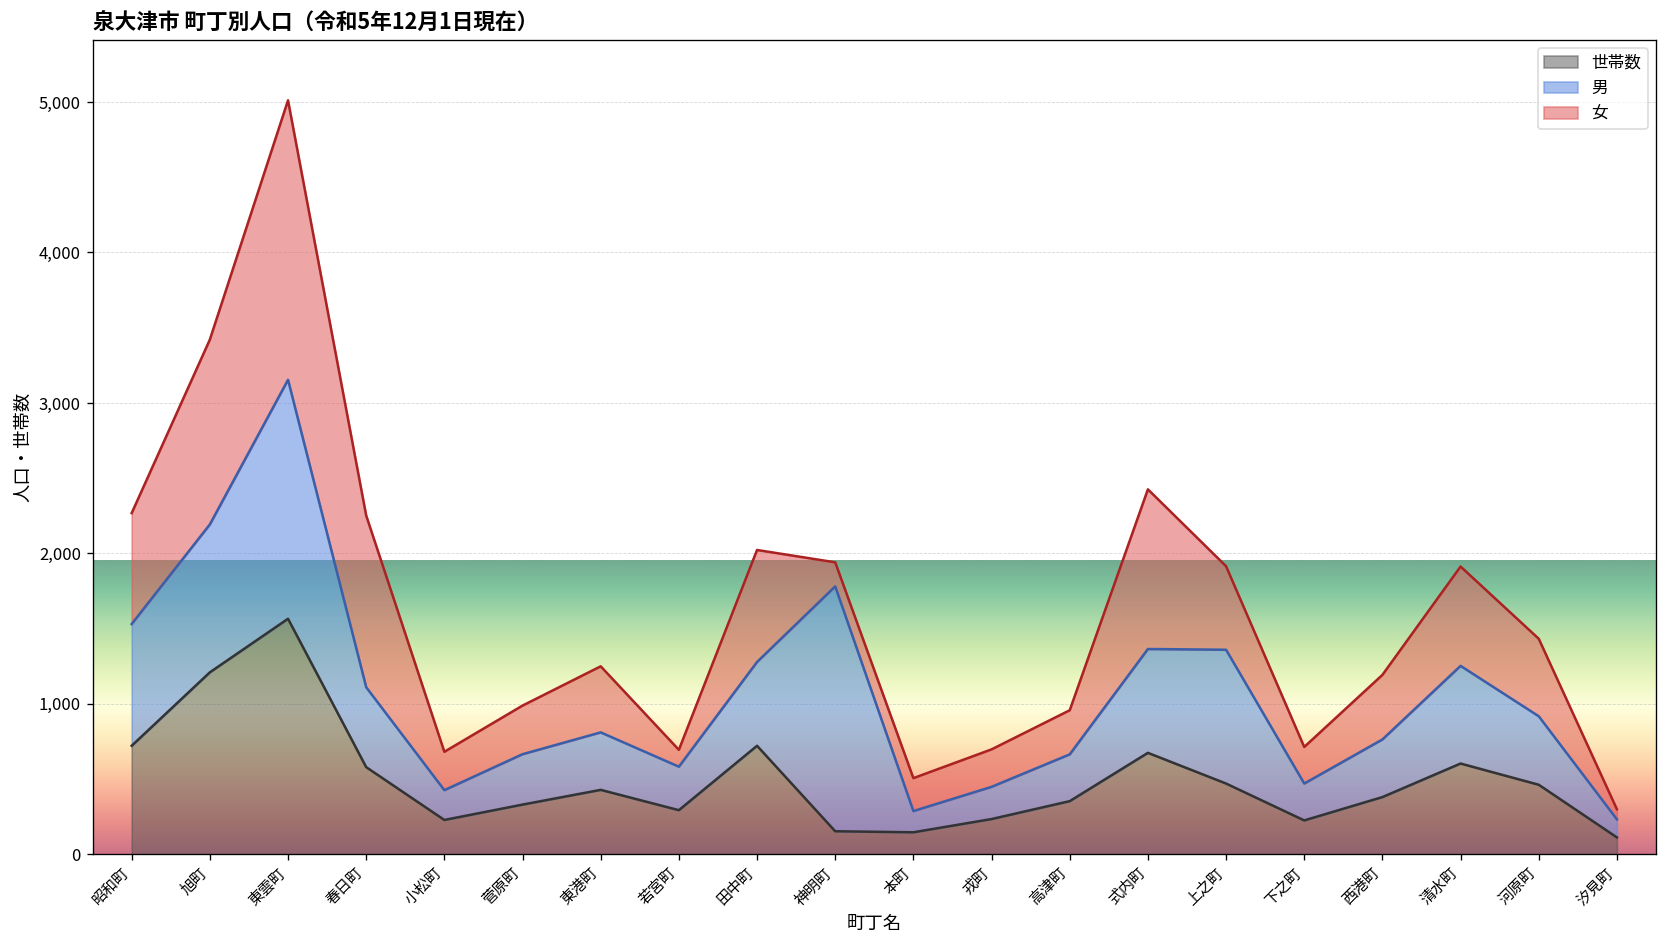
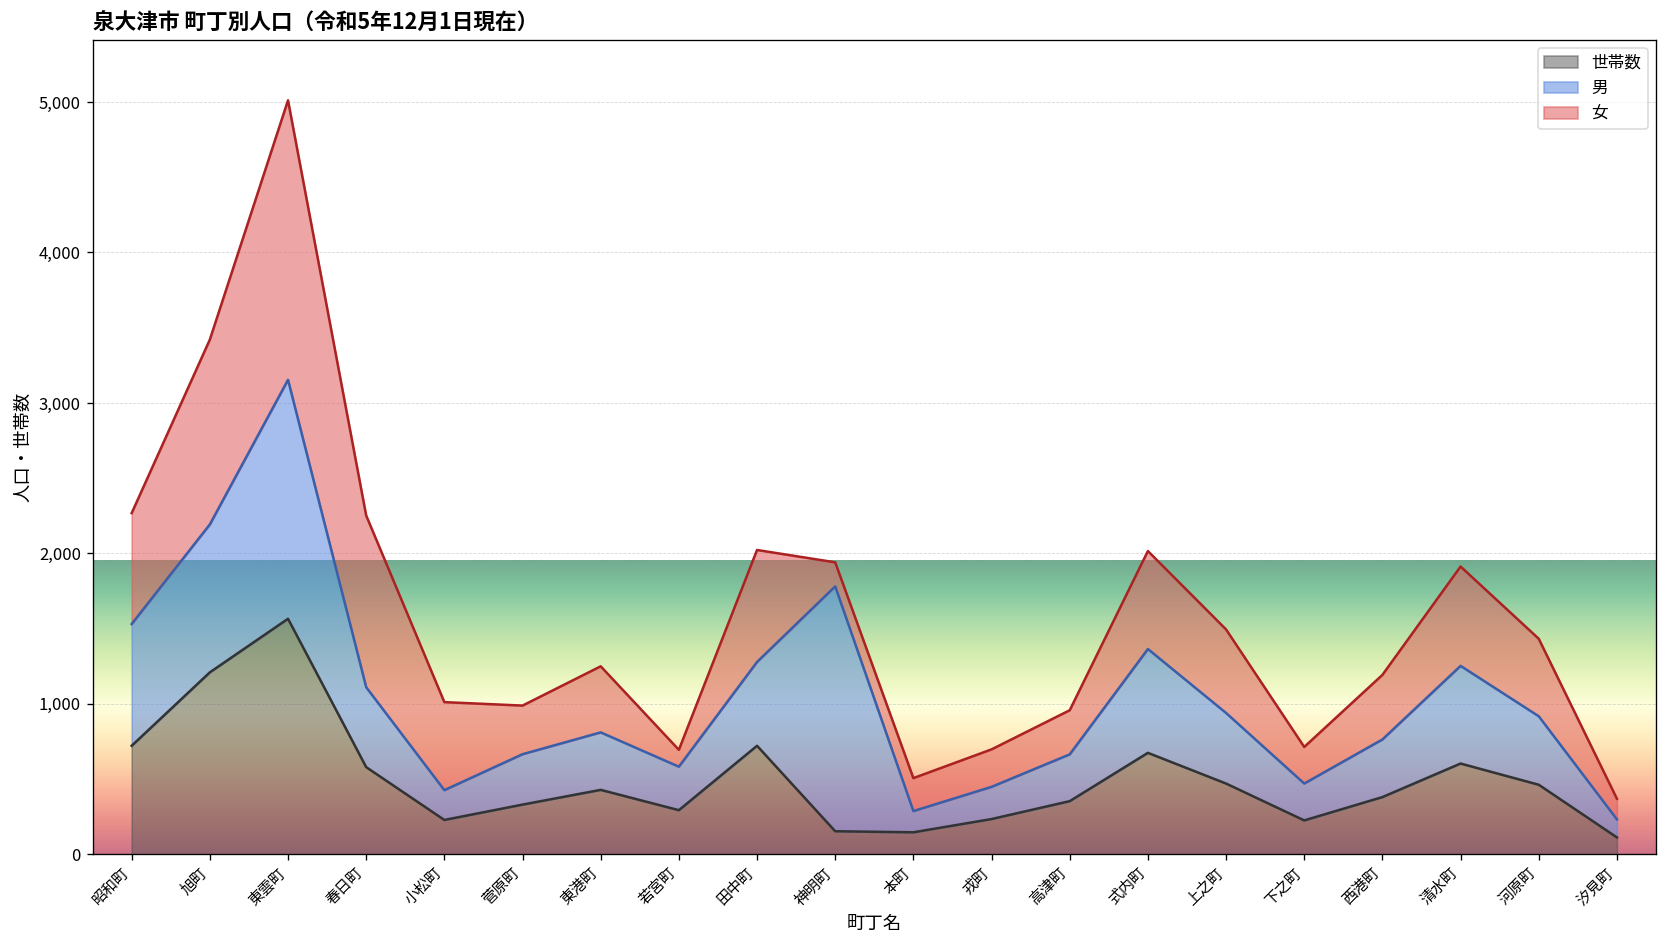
  {
    "世帯数": {
      "昭和町": "720",
      "旭町": "1,210",
      "東雲町": "1,570",
      "春日町": "580",
      "小松町": "230",
      "菅原町": "330",
      "東港町": "430",
      "若宮町": "290",
      "田中町": "720",
      "神明町": "150",
      "本町": "150",
      "戎町": "240",
      "高津町": "350",
      "式内町": "680",
      "上之町": "470",
      "下之町": "230",
      "西港町": "380",
      "清水町": "600",
      "河原町": "460",
      "汐見町": "110"
    },
    "男": {
      "昭和町": "810",
      "旭町": "980",
      "東雲町": "1,590",
      "春日町": "530",
      "小松町": "200",
      "菅原町": "340",
      "東港町": "380",
      "若宮町": "290",
      "田中町": "560",
      "神明町": "1,630",
      "本町": "140",
      "戎町": "210",
      "高津町": "310",
      "式内町": "690",
-     "上之町": "890",
+     "上之町": "470",
      "下之町": "250",
      "西港町": "380",
      "清水町": "650",
      "河原町": "460",
      "汐見町": "120"
    },
    "女": {
      "昭和町": "740",
      "旭町": "1,230",
      "東雲町": "1,860",
      "春日町": "1,140",
-     "小松町": "260",
+     "小松町": "590",
      "菅原町": "320",
      "東港町": "440",
      "若宮町": "110",
      "田中町": "740",
      "神明町": "160",
      "本町": "220",
      "戎町": "250",
      "高津町": "290",
-     "式内町": "1,060",
+     "式内町": "650",
      "上之町": "560",
      "下之町": "240",
      "西港町": "430",
      "清水町": "660",
      "河原町": "520",
-     "汐見町": "70"
+     "汐見町": "140"
    }
  }
